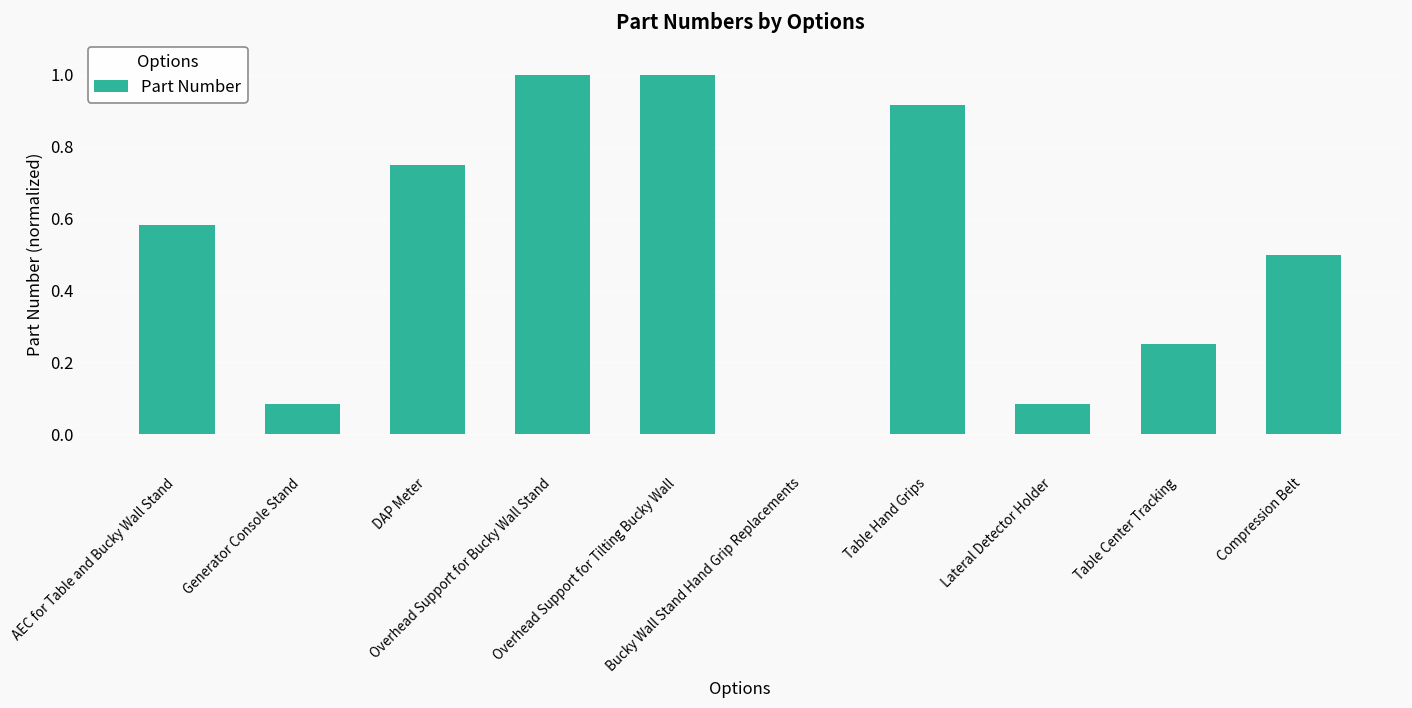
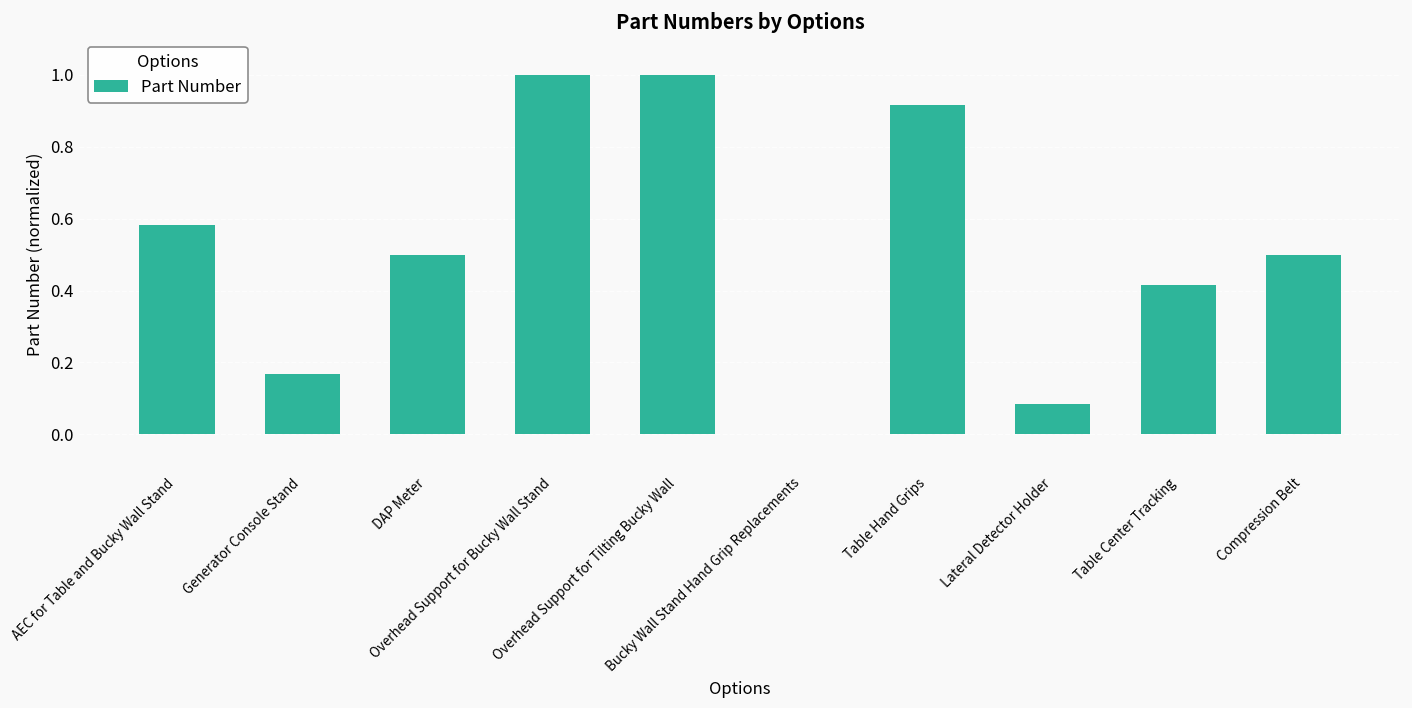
  {
    "AEC for Table and Bucky Wall Stand": 0.58,
-   "Generator Console Stand": 0.08,
-   "DAP Meter": 0.75,
+   "Generator Console Stand": 0.17,
+   "DAP Meter": 0.50,
    "Overhead Support for Bucky Wall Stand": 1.00,
    "Overhead Support for Tilting Bucky Wall": 1.00,
    "Bucky Wall Stand Hand Grip Replacements": 0.00,
    "Table Hand Grips": 0.92,
    "Lateral Detector Holder": 0.08,
-   "Table Center Tracking": 0.25,
+   "Table Center Tracking": 0.42,
    "Compression Belt": 0.50
  }
